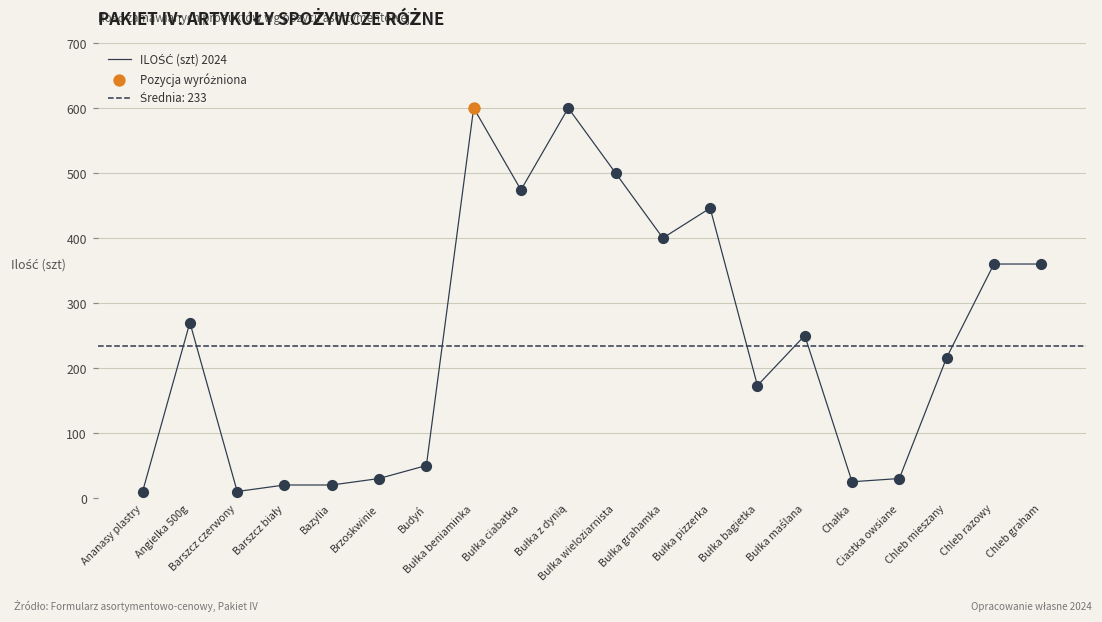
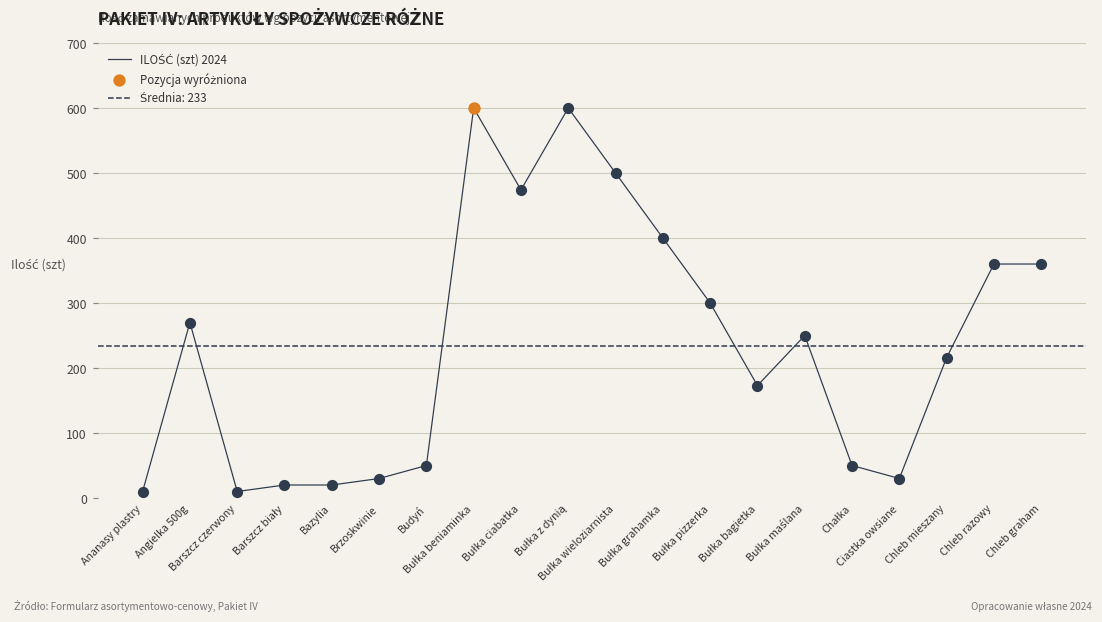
  {
    "ILOŚĆ (szt) 2024": {
      "Ananasy plastry": 10,
      "Angielka 500g": 270,
      "Barszcz czerwony": 10,
      "Barszcz biały": 20,
      "Bazylia": 20,
      "Brzoskwinie": 30,
      "Budyń": 50,
      "Bułka ciabatka": 470,
      "Bułka z dynią": 600,
      "Bułka wieloziarnista": 500,
      "Bułka grahamka": 400,
-     "Bułka pizzerka": 450,
+     "Bułka pizzerka": 300,
      "Bułka bagietka": 170,
      "Bułka maślana": 250,
-     "Chałka": 30,
+     "Chałka": 50,
      "Ciastka owsiane": 30,
      "Chleb mieszany": 220,
      "Chleb razowy": 360,
      "Chleb graham": 360
    }
  }
